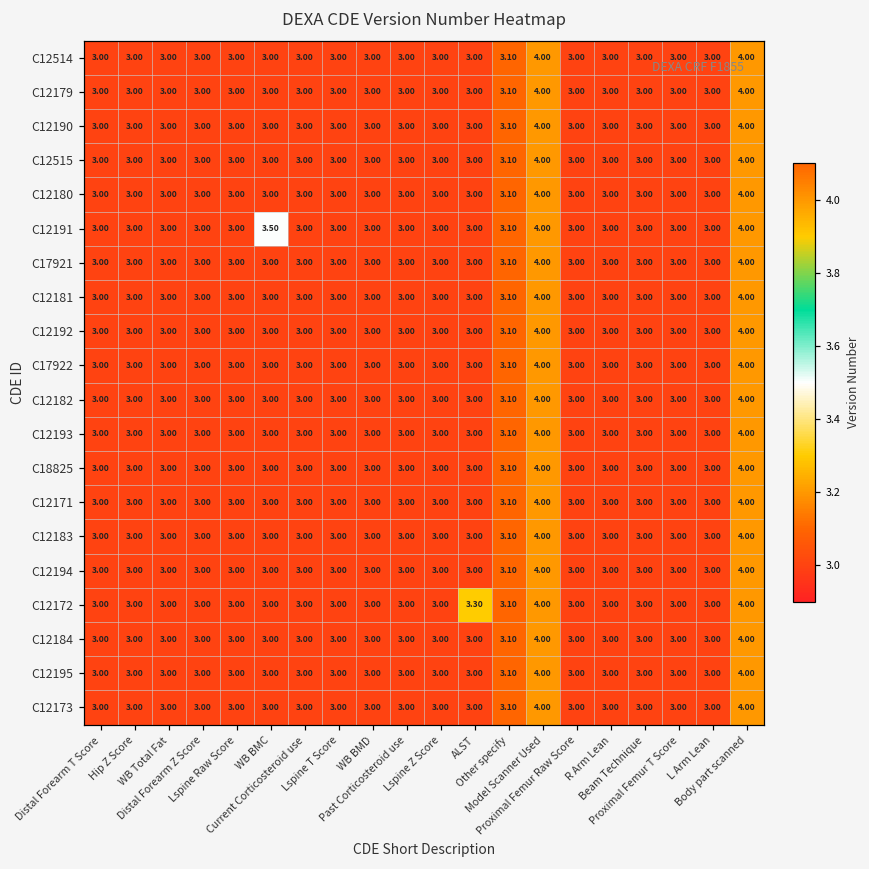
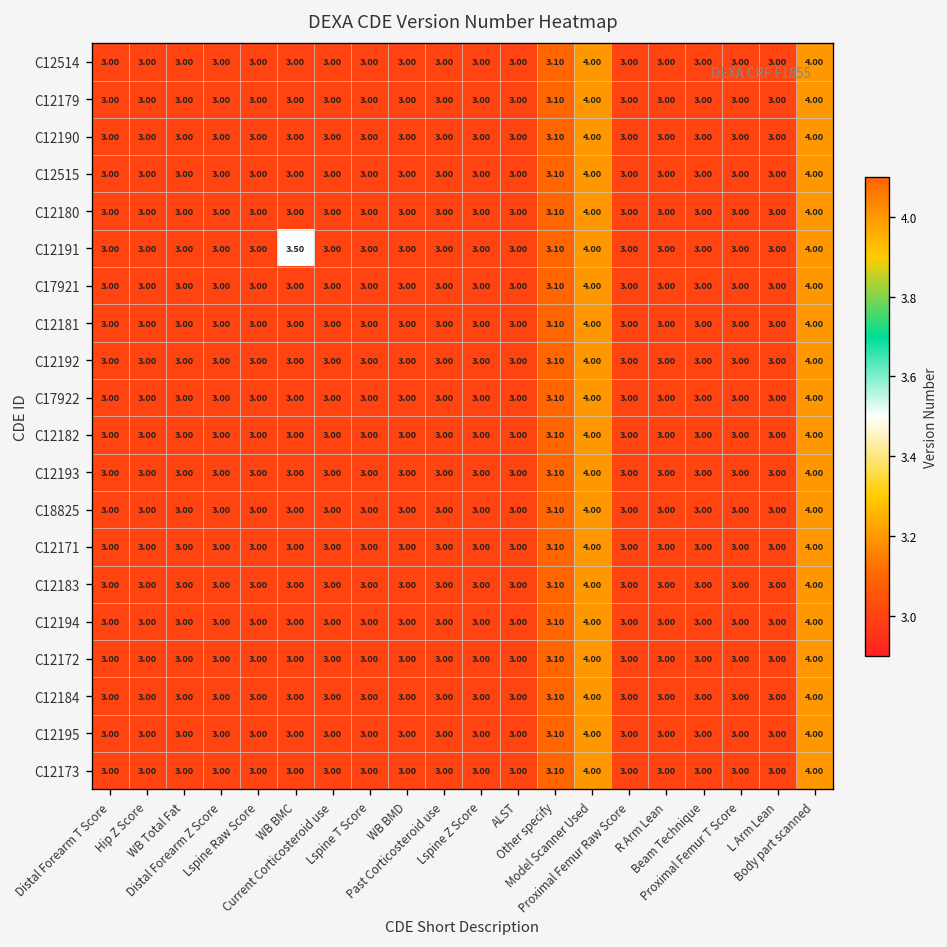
  {
    "C12172": {
      "Distal Forearm T Score": 3.00,
      "Hip Z Score": 3.00,
      "WB Total Fat": 3.00,
      "Distal Forearm Z Score": 3.00,
      "Lspine Raw Score": 3.00,
      "WB BMC": 3.00,
      "Current Corticosteroid use": 3.00,
      "Lspine T Score": 3.00,
      "WB BMD": 3.00,
      "Past Corticosteroid use": 3.00,
      "Lspine Z Score": 3.00,
-     "ALST": 3.30,
+     "ALST": 3.00,
      "Other specify": 3.10,
      "Model Scanner Used": 4.00,
      "Proximal Femur Raw Score": 3.00,
      "R Arm Lean": 3.00,
      "Beam Technique": 3.00,
      "Proximal Femur T Score": 3.00,
      "L Arm Lean": 3.00,
      "Body part scanned": 4.00
    }
  }
